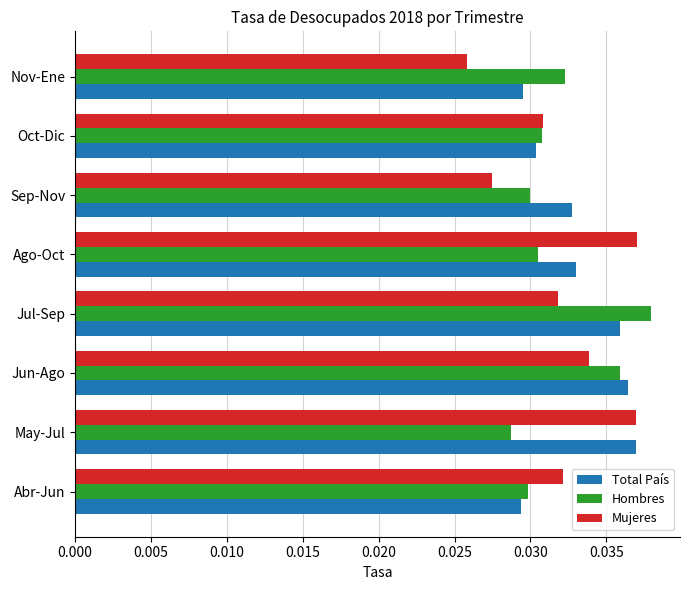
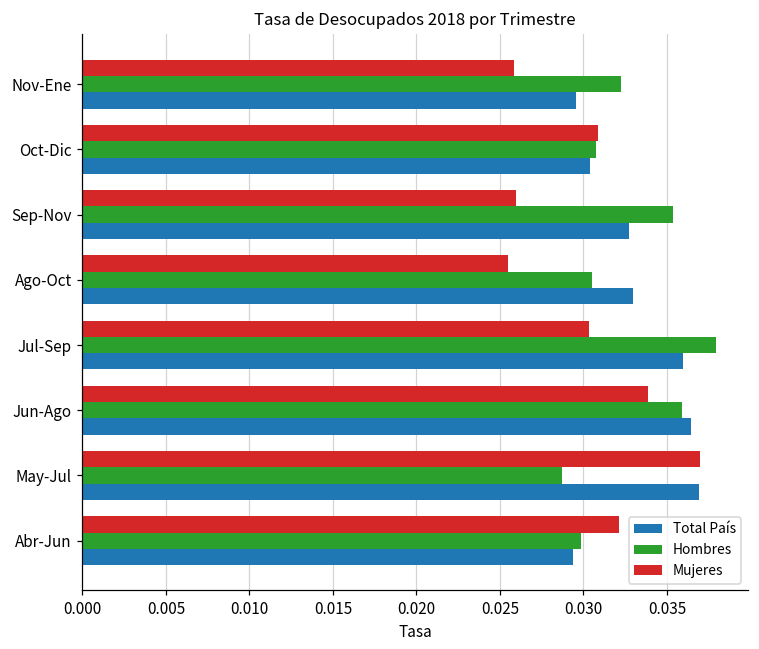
  {
    "Total País": {
      "Nov-Ene": 0.0295,
      "Oct-Dic": 0.0304,
      "Sep-Nov": 0.0327,
      "Ago-Oct": 0.0330,
      "Jul-Sep": 0.0359,
      "Jun-Ago": 0.0364,
      "May-Jul": 0.0369,
      "Abr-Jun": 0.0294
    },
    "Hombres": {
      "Nov-Ene": 0.0323,
      "Oct-Dic": 0.0308,
-     "Sep-Nov": 0.0300,
+     "Sep-Nov": 0.0353,
      "Ago-Oct": 0.0305,
      "Jul-Sep": 0.0380,
      "Jun-Ago": 0.0359,
      "May-Jul": 0.0287,
      "Abr-Jun": 0.0298
    },
    "Mujeres": {
      "Nov-Ene": 0.0258,
      "Oct-Dic": 0.0308,
-     "Sep-Nov": 0.0275,
-     "Ago-Oct": 0.0370,
-     "Jul-Sep": 0.0318,
+     "Sep-Nov": 0.0260,
+     "Ago-Oct": 0.0255,
+     "Jul-Sep": 0.0304,
      "Jun-Ago": 0.0339,
      "May-Jul": 0.0370,
      "Abr-Jun": 0.0321
    }
  }
